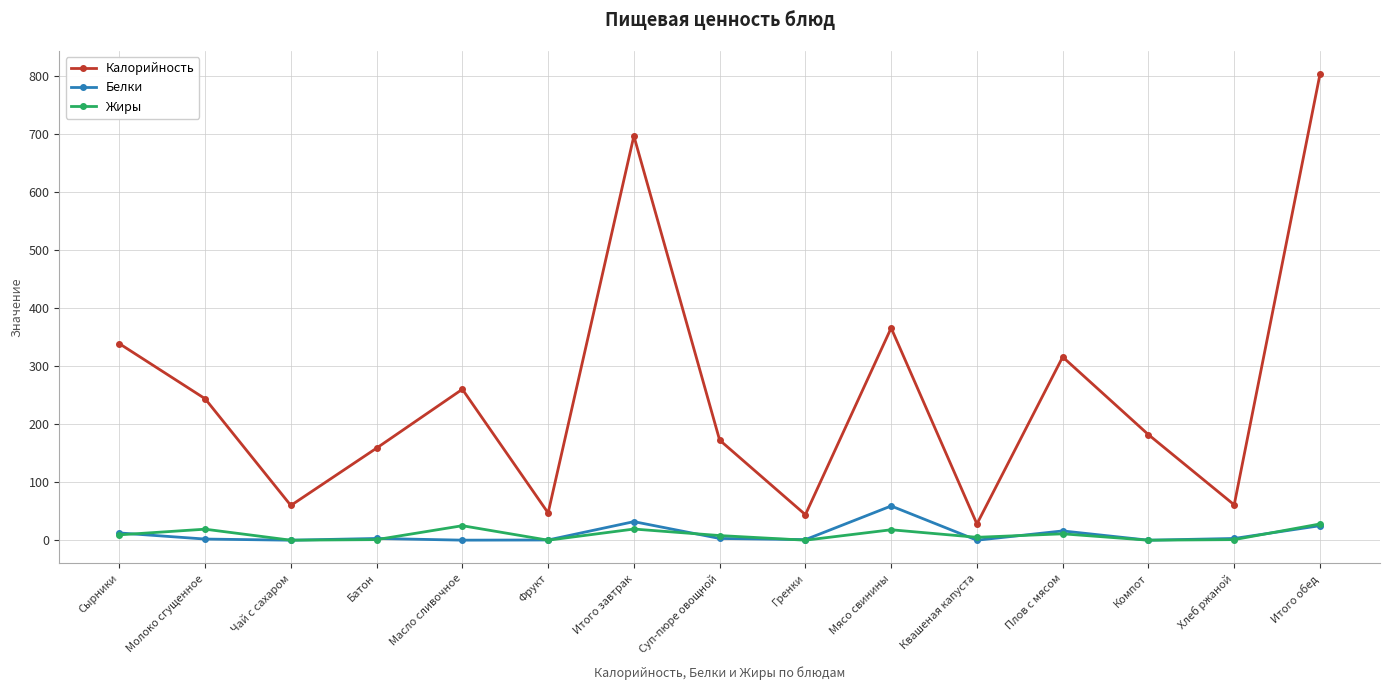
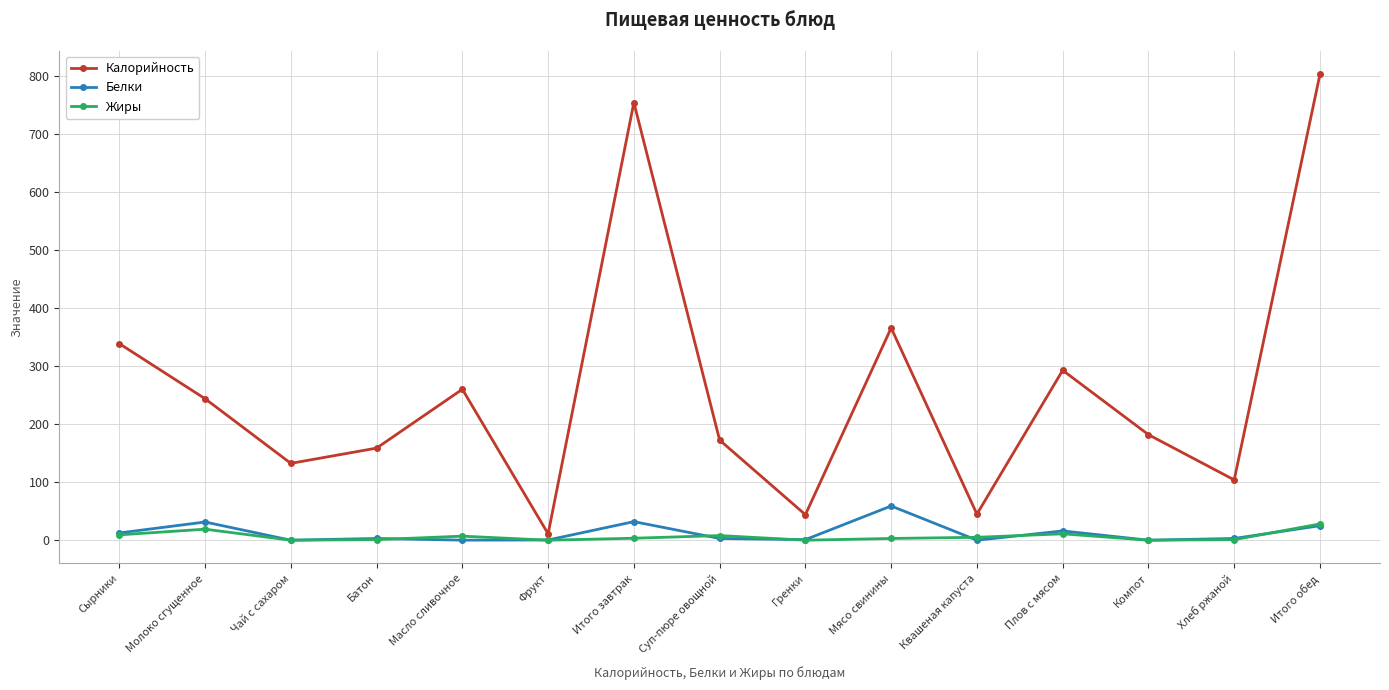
  {
    "Калорийность": {
      "Сырники": 340,
      "Молоко сгущенное": 240,
-     "Чай с сахаром": 60,
+     "Чай с сахаром": 130,
      "Батон": 160,
      "Масло сливочное": 260,
-     "Фрукт": 50,
-     "Итого завтрак": 700,
+     "Фрукт": 10,
+     "Итого завтрак": 750,
      "Суп-пюре овощной": 170,
      "Гренки": 40,
      "Мясо свинины": 370,
-     "Квашеная капуста": 30,
-     "Плов с мясом": 320,
+     "Квашеная капуста": 50,
+     "Плов с мясом": 290,
      "Компот": 180,
-     "Хлеб ржаной": 60,
+     "Хлеб ржаной": 100,
      "Итого обед": 800
    },
    "Белки": {
-     "Молоко сгущенное": 0,
+     "Молоко сгущенное": 30,
      "Масло сливочное": 0,
      "Итого завтрак": 30,
      "Суп-пюре овощной": 0,
      "Мясо свинины": 60,
      "Квашеная капуста": 0,
      "Плов с мясом": 20
    },
    "Жиры": {
      "Молоко сгущенное": 20,
-     "Масло сливочное": 30,
-     "Итого завтрак": 20,
+     "Масло сливочное": 10,
+     "Итого завтрак": 0,
      "Суп-пюре овощной": 10,
-     "Мясо свинины": 20,
+     "Мясо свинины": 0,
      "Квашеная капуста": 10,
      "Плов с мясом": 10
    }
  }
